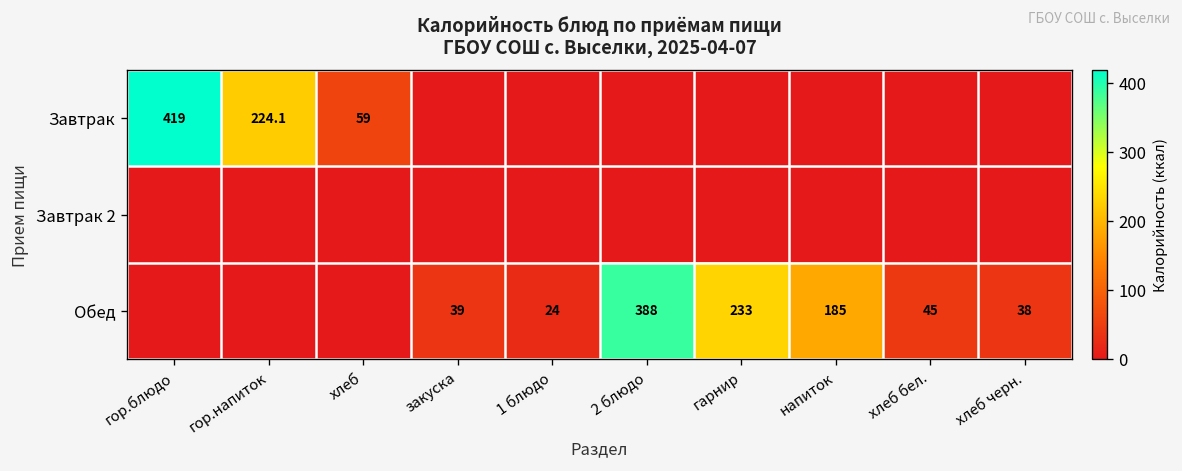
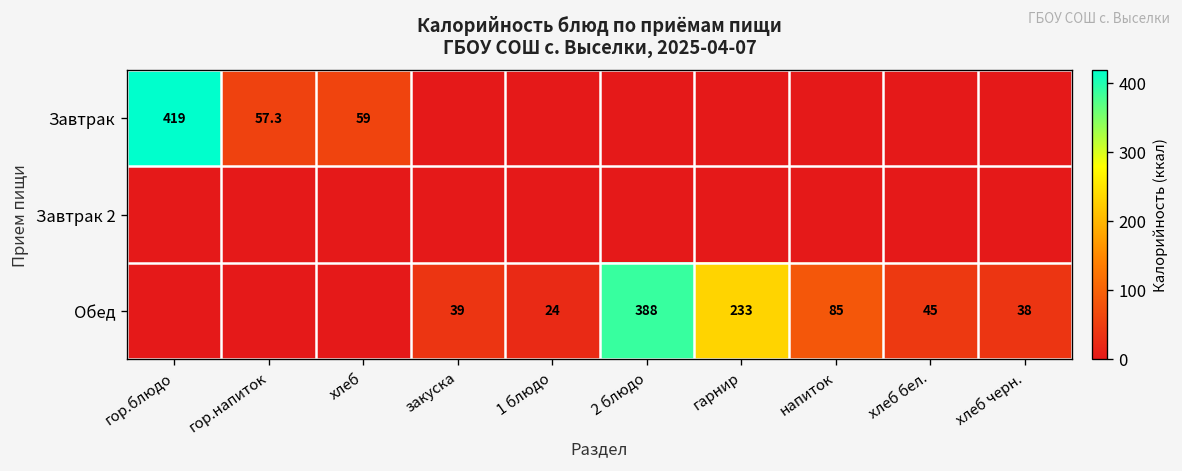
  {
    "Завтрак": {
      "гор.блюдо": 419,
-     "гор.напиток": 224.1,
+     "гор.напиток": 57.3,
      "хлеб": 59
    },
    "Обед": {
      "закуска": 39,
      "1 блюдо": 24,
      "2 блюдо": 388,
      "гарнир": 233,
-     "напиток": 185,
+     "напиток": 85,
      "хлеб бел.": 45,
      "хлеб черн.": 38
    }
  }
